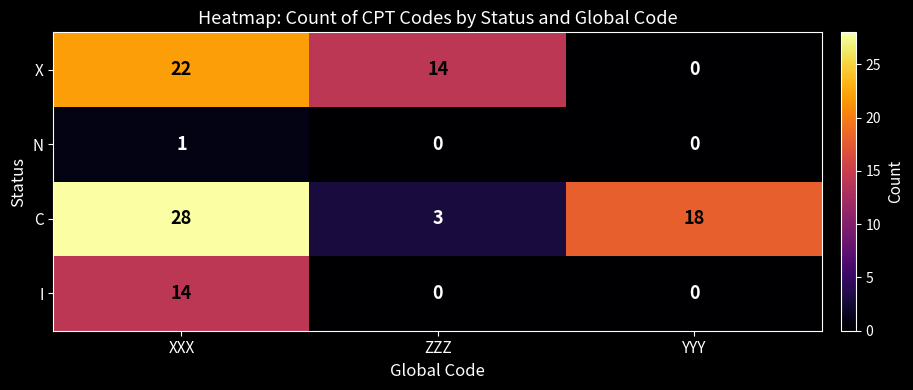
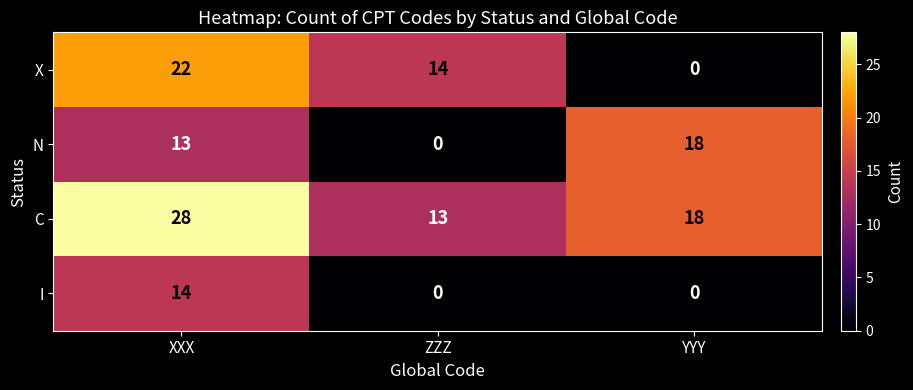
  {
    "X": {
      "XXX": 22,
      "ZZZ": 14,
      "YYY": 0
    },
    "N": {
-     "XXX": 1,
+     "XXX": 13,
      "ZZZ": 0,
-     "YYY": 0
+     "YYY": 18
    },
    "C": {
      "XXX": 28,
-     "ZZZ": 3,
+     "ZZZ": 13,
      "YYY": 18
    },
    "I": {
      "XXX": 14,
      "ZZZ": 0,
      "YYY": 0
    }
  }
